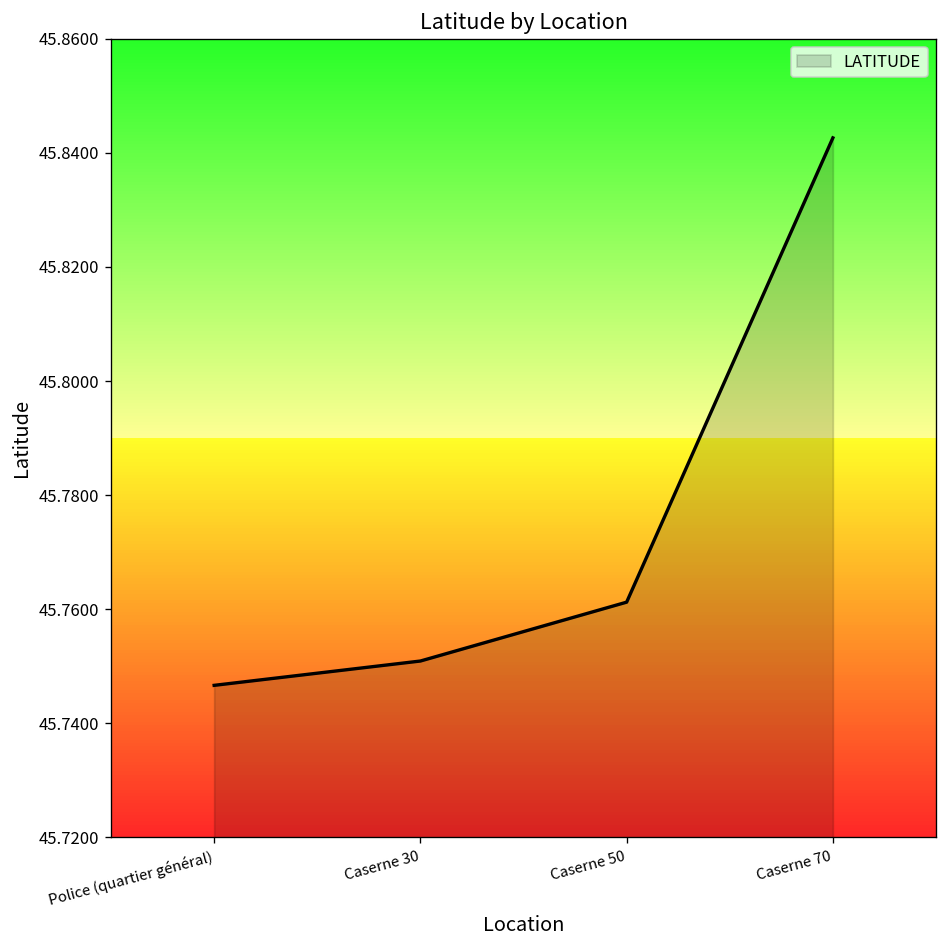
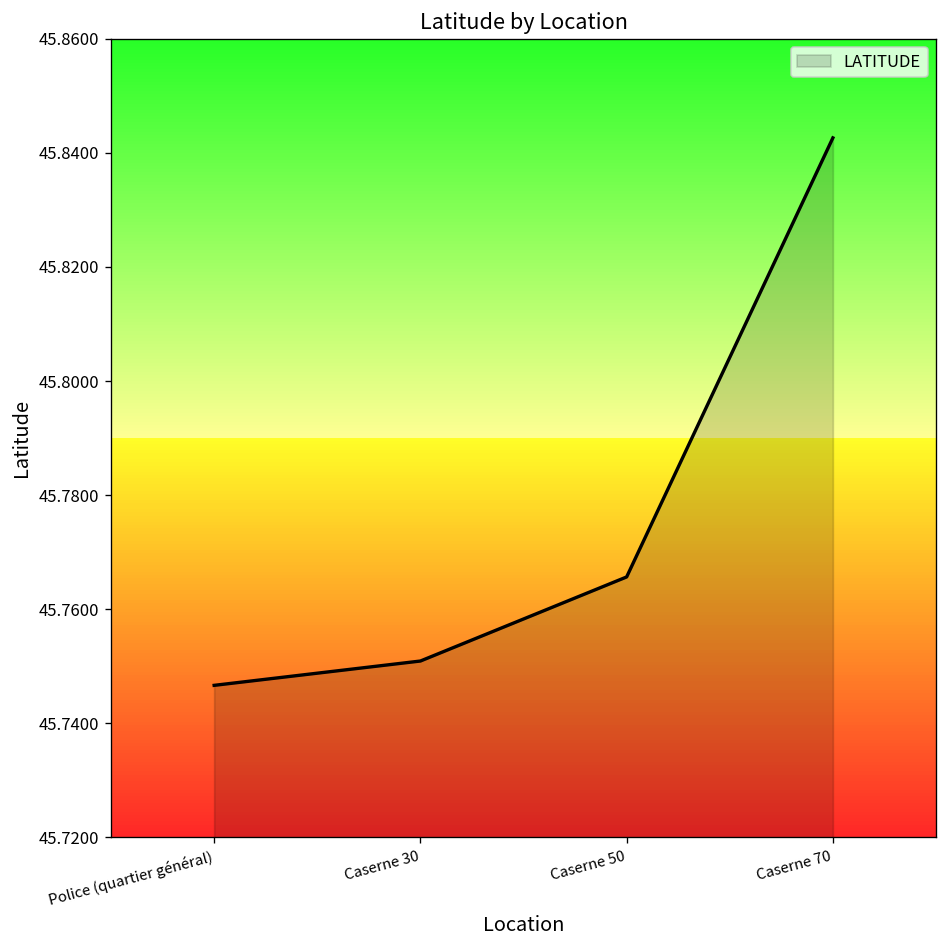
  {
    "Police (quartier général)": 45.747,
    "Caserne 30": 45.751,
-   "Caserne 50": 45.761,
+   "Caserne 50": 45.766,
    "Caserne 70": 45.843
  }
